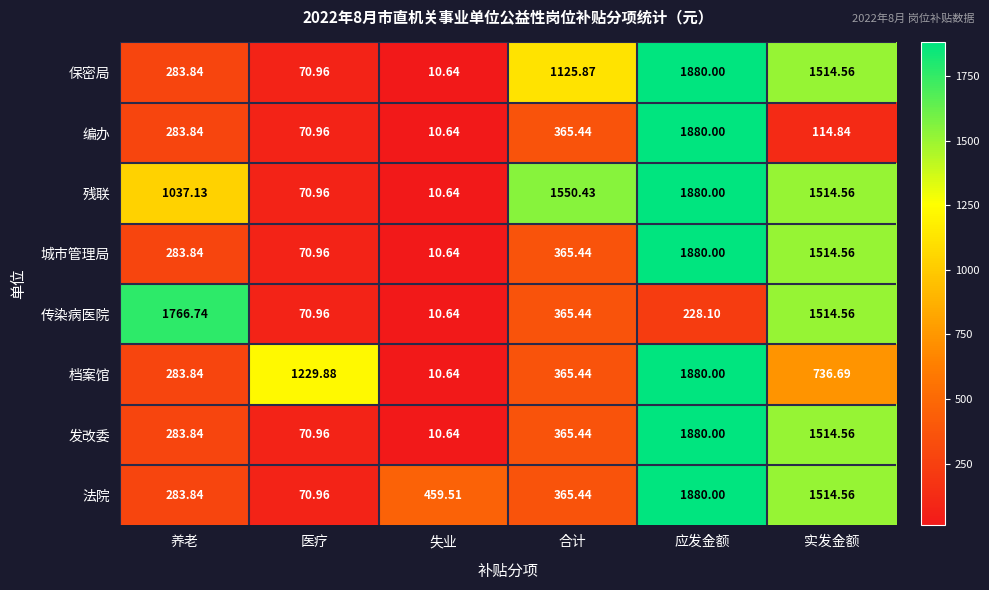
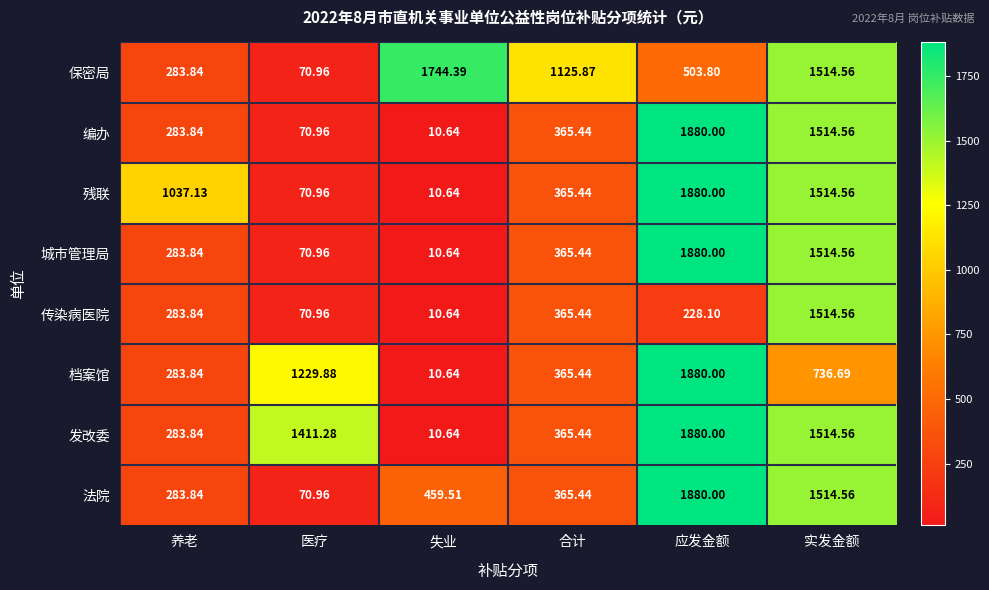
  {
    "保密局": {
      "养老": 283.84,
      "医疗": 70.96,
-     "失业": 10.64,
+     "失业": 1744.39,
      "合计": 1125.87,
-     "应发金额": 1880.00,
+     "应发金额": 503.80,
      "实发金额": 1514.56
    },
    "编办": {
      "养老": 283.84,
      "医疗": 70.96,
      "失业": 10.64,
      "合计": 365.44,
      "应发金额": 1880.00,
-     "实发金额": 114.84
+     "实发金额": 1514.56
    },
    "残联": {
      "养老": 1037.13,
      "医疗": 70.96,
      "失业": 10.64,
-     "合计": 1550.43,
+     "合计": 365.44,
      "应发金额": 1880.00,
      "实发金额": 1514.56
    },
    "城市管理局": {
      "养老": 283.84,
      "医疗": 70.96,
      "失业": 10.64,
      "合计": 365.44,
      "应发金额": 1880.00,
      "实发金额": 1514.56
    },
    "传染病医院": {
-     "养老": 1766.74,
+     "养老": 283.84,
      "医疗": 70.96,
      "失业": 10.64,
      "合计": 365.44,
      "应发金额": 228.10,
      "实发金额": 1514.56
    },
    "档案馆": {
      "养老": 283.84,
      "医疗": 1229.88,
      "失业": 10.64,
      "合计": 365.44,
      "应发金额": 1880.00,
      "实发金额": 736.69
    },
    "发改委": {
      "养老": 283.84,
-     "医疗": 70.96,
+     "医疗": 1411.28,
      "失业": 10.64,
      "合计": 365.44,
      "应发金额": 1880.00,
      "实发金额": 1514.56
    },
    "法院": {
      "养老": 283.84,
      "医疗": 70.96,
      "失业": 459.51,
      "合计": 365.44,
      "应发金额": 1880.00,
      "实发金额": 1514.56
    }
  }
